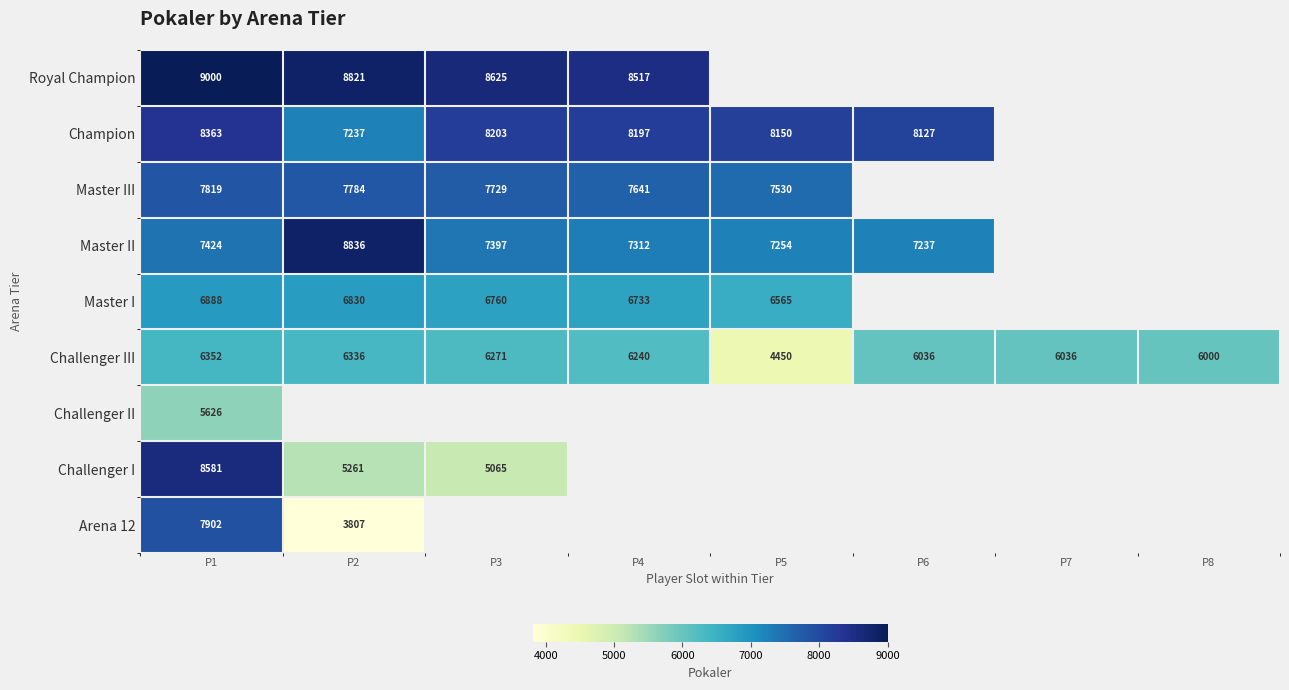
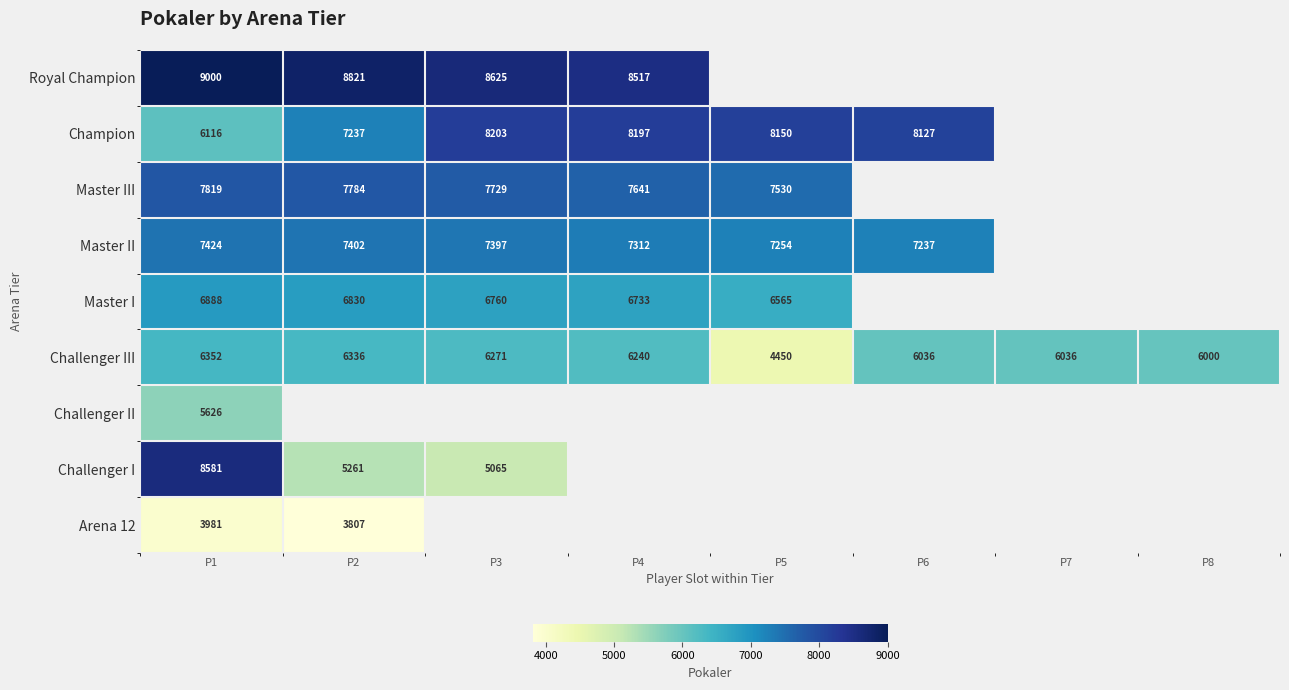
  {
    "Royal Champion": {
      "P1": 9000,
      "P2": 8821,
      "P3": 8625,
      "P4": 8517
    },
    "Champion": {
-     "P1": 8363,
+     "P1": 6116,
      "P2": 7237,
      "P3": 8203,
      "P4": 8197,
      "P5": 8150,
      "P6": 8127
    },
    "Master III": {
      "P1": 7819,
      "P2": 7784,
      "P3": 7729,
      "P4": 7641,
      "P5": 7530
    },
    "Master II": {
      "P1": 7424,
-     "P2": 8836,
+     "P2": 7402,
      "P3": 7397,
      "P4": 7312,
      "P5": 7254,
      "P6": 7237
    },
    "Master I": {
      "P1": 6888,
      "P2": 6830,
      "P3": 6760,
      "P4": 6733,
      "P5": 6565
    },
    "Challenger III": {
      "P1": 6352,
      "P2": 6336,
      "P3": 6271,
      "P4": 6240,
      "P5": 4450,
      "P6": 6036,
      "P7": 6036,
      "P8": 6000
    },
    "Challenger II": {
      "P1": 5626
    },
    "Challenger I": {
      "P1": 8581,
      "P2": 5261,
      "P3": 5065
    },
    "Arena 12": {
-     "P1": 7902,
+     "P1": 3981,
      "P2": 3807
    }
  }
